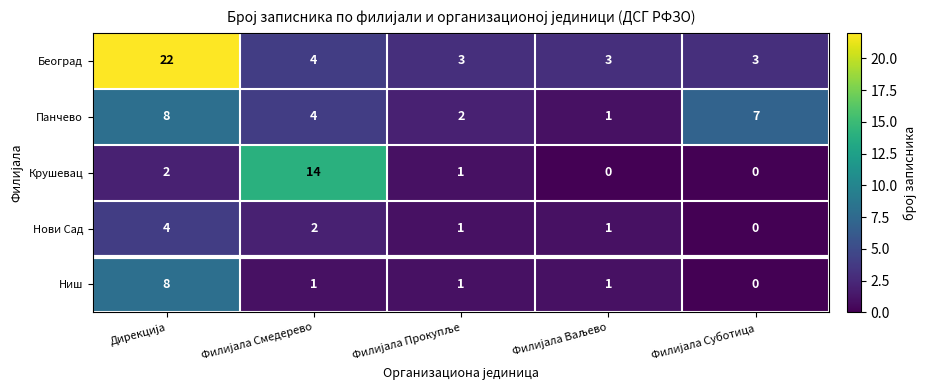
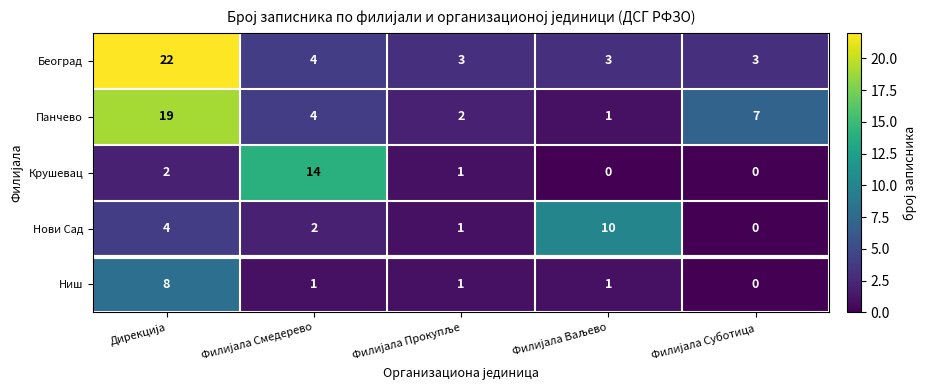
  {
    "Београд": {
      "Дирекција": 22,
      "Филијала Смедерево": 4,
      "Филијала Прокупље": 3,
      "Филијала Ваљево": 3,
      "Филијала Суботица": 3
    },
    "Панчево": {
-     "Дирекција": 8,
+     "Дирекција": 19,
      "Филијала Смедерево": 4,
      "Филијала Прокупље": 2,
      "Филијала Ваљево": 1,
      "Филијала Суботица": 7
    },
    "Крушевац": {
      "Дирекција": 2,
      "Филијала Смедерево": 14,
      "Филијала Прокупље": 1,
      "Филијала Ваљево": 0,
      "Филијала Суботица": 0
    },
    "Нови Сад": {
      "Дирекција": 4,
      "Филијала Смедерево": 2,
      "Филијала Прокупље": 1,
-     "Филијала Ваљево": 1,
+     "Филијала Ваљево": 10,
      "Филијала Суботица": 0
    },
    "Ниш": {
      "Дирекција": 8,
      "Филијала Смедерево": 1,
      "Филијала Прокупље": 1,
      "Филијала Ваљево": 1,
      "Филијала Суботица": 0
    }
  }
